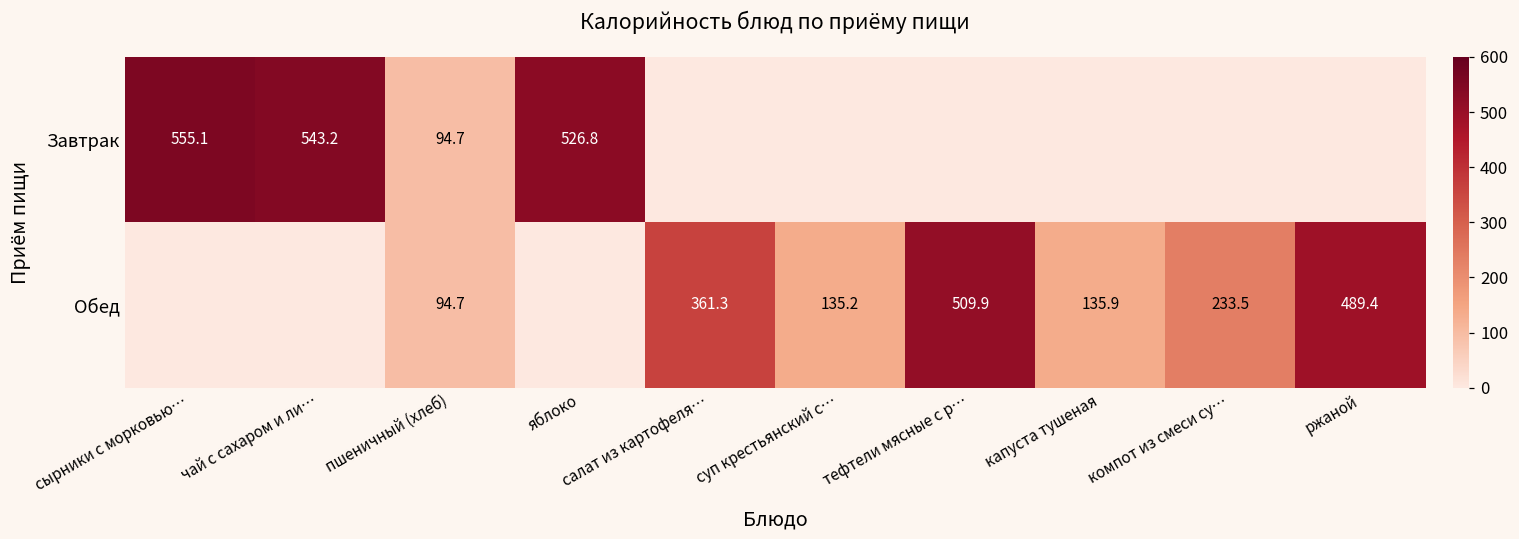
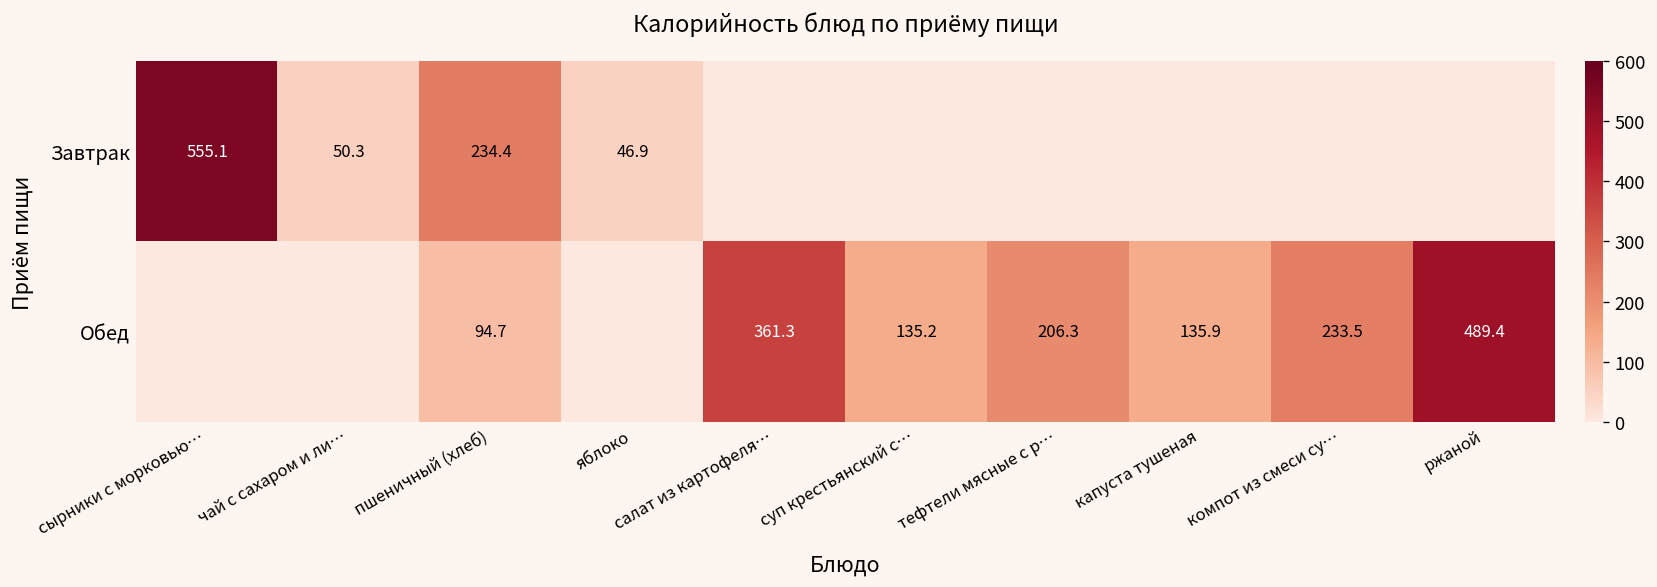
  {
    "Завтрак": {
      "сырники с морковью…": 555.1,
-     "чай с сахаром и ли…": 543.2,
-     "пшеничный (хлеб)": 94.7,
-     "яблоко": 526.8
+     "чай с сахаром и ли…": 50.3,
+     "пшеничный (хлеб)": 234.4,
+     "яблоко": 46.9
    },
    "Обед": {
      "пшеничный (хлеб)": 94.7,
      "салат из картофеля…": 361.3,
      "суп крестьянский с…": 135.2,
-     "тефтели мясные с р…": 509.9,
+     "тефтели мясные с р…": 206.3,
      "капуста тушеная": 135.9,
      "компот из смеси су…": 233.5,
      "ржаной": 489.4
    }
  }
